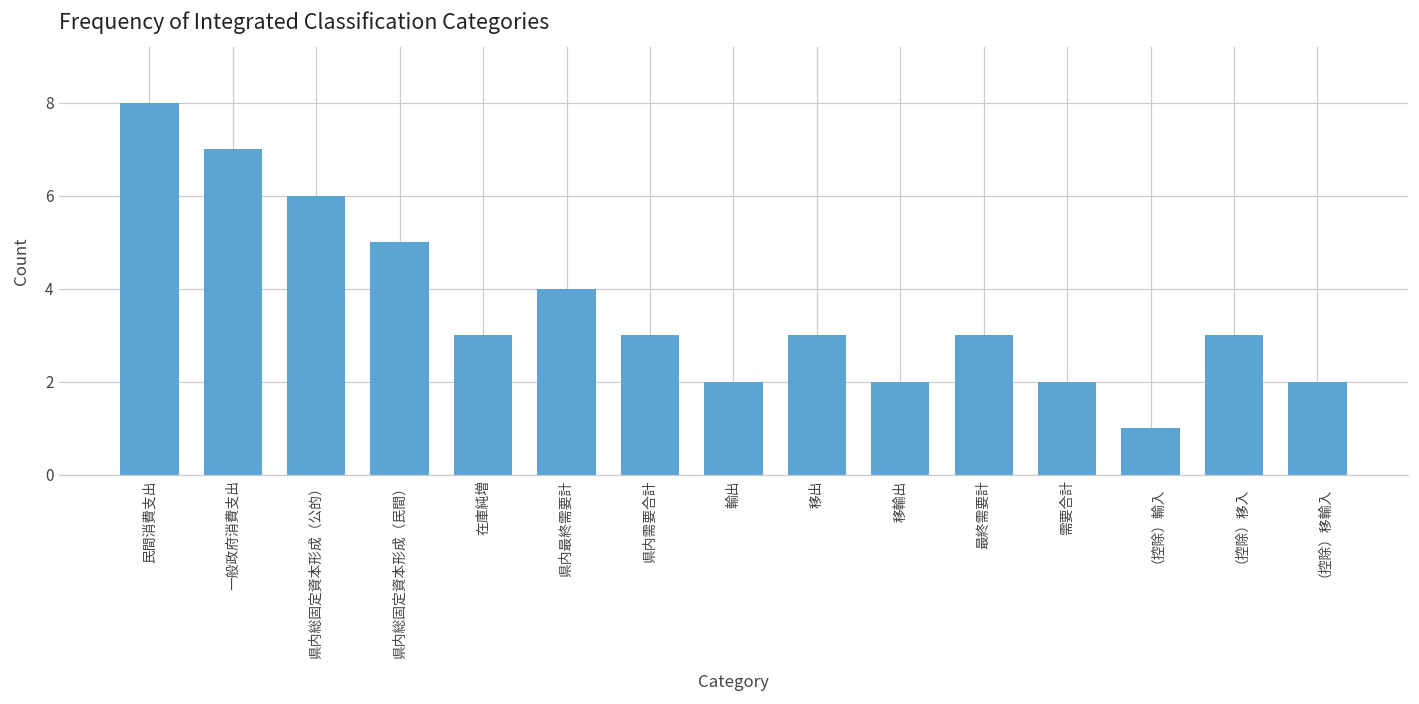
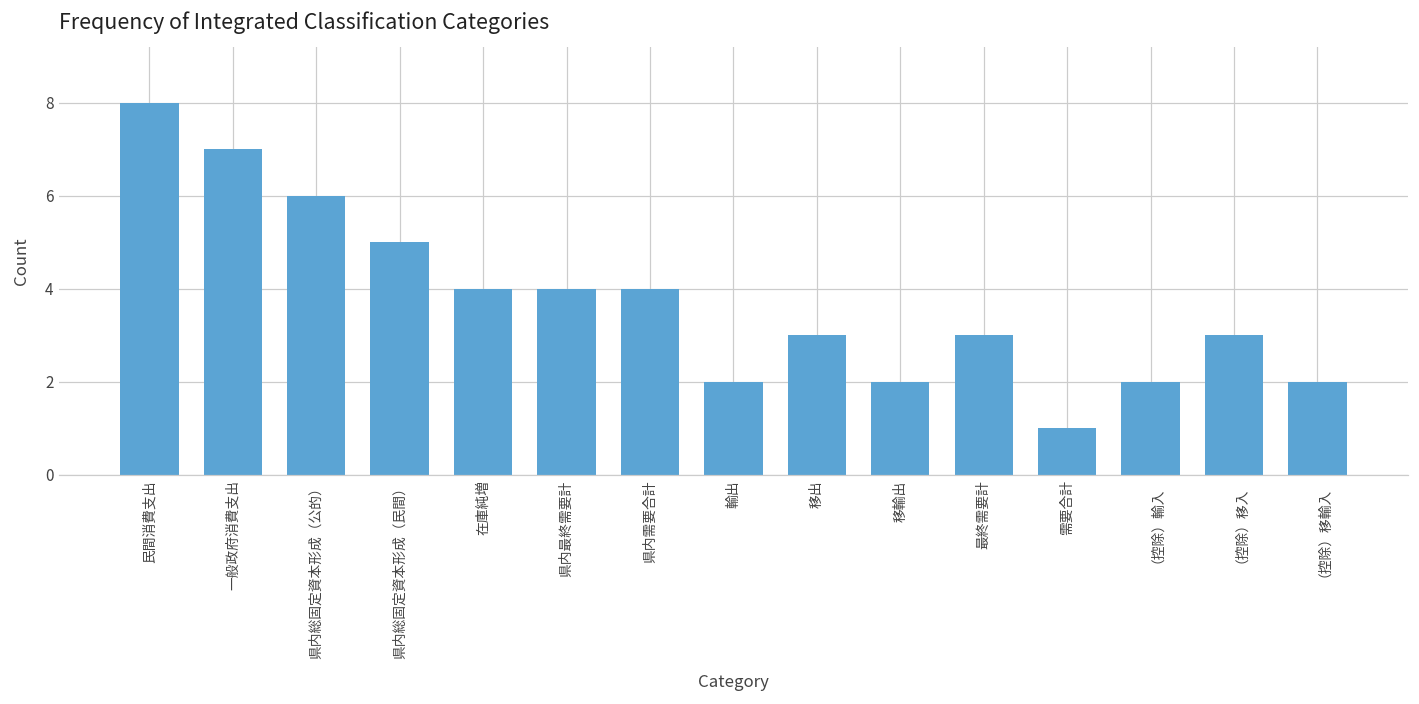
  {
    "民間消費支出": 8,
    "一般政府消費支出": 7,
    "県内総固定資本形成（公的）": 6,
    "県内総固定資本形成（民間）": 5,
-   "在庫純増": 3,
+   "在庫純増": 4,
    "県内最終需要計": 4,
-   "県内需要合計": 3,
+   "県内需要合計": 4,
    "輸出": 2,
    "移出": 3,
    "移輸出": 2,
    "最終需要計": 3,
-   "需要合計": 2,
-   "（控除）輸入": 1,
+   "需要合計": 1,
+   "（控除）輸入": 2,
    "（控除）移入": 3,
    "（控除）移輸入": 2
  }
